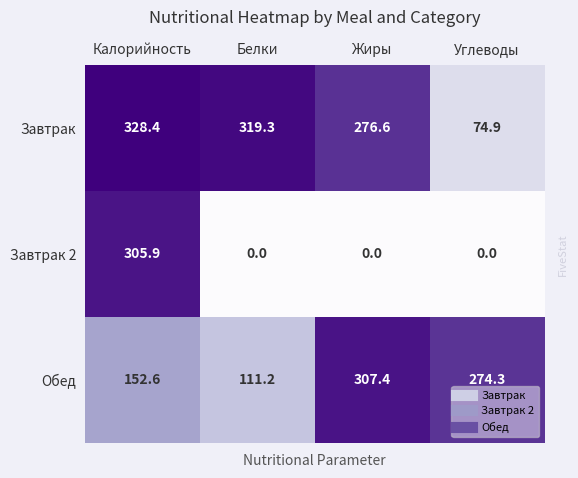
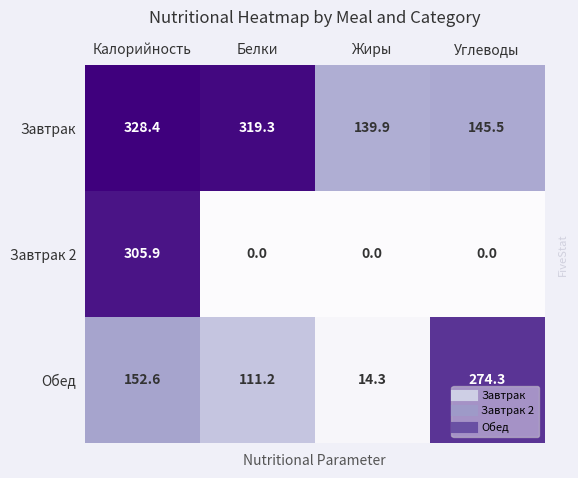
  {
    "Завтрак": {
      "Калорийность": 328.4,
      "Белки": 319.3,
-     "Жиры": 276.6,
-     "Углеводы": 74.9
+     "Жиры": 139.9,
+     "Углеводы": 145.5
    },
    "Завтрак 2": {
      "Калорийность": 305.9,
      "Белки": 0.0,
      "Жиры": 0.0,
      "Углеводы": 0.0
    },
    "Обед": {
      "Калорийность": 152.6,
      "Белки": 111.2,
-     "Жиры": 307.4
+     "Жиры": 14.3
    }
  }
